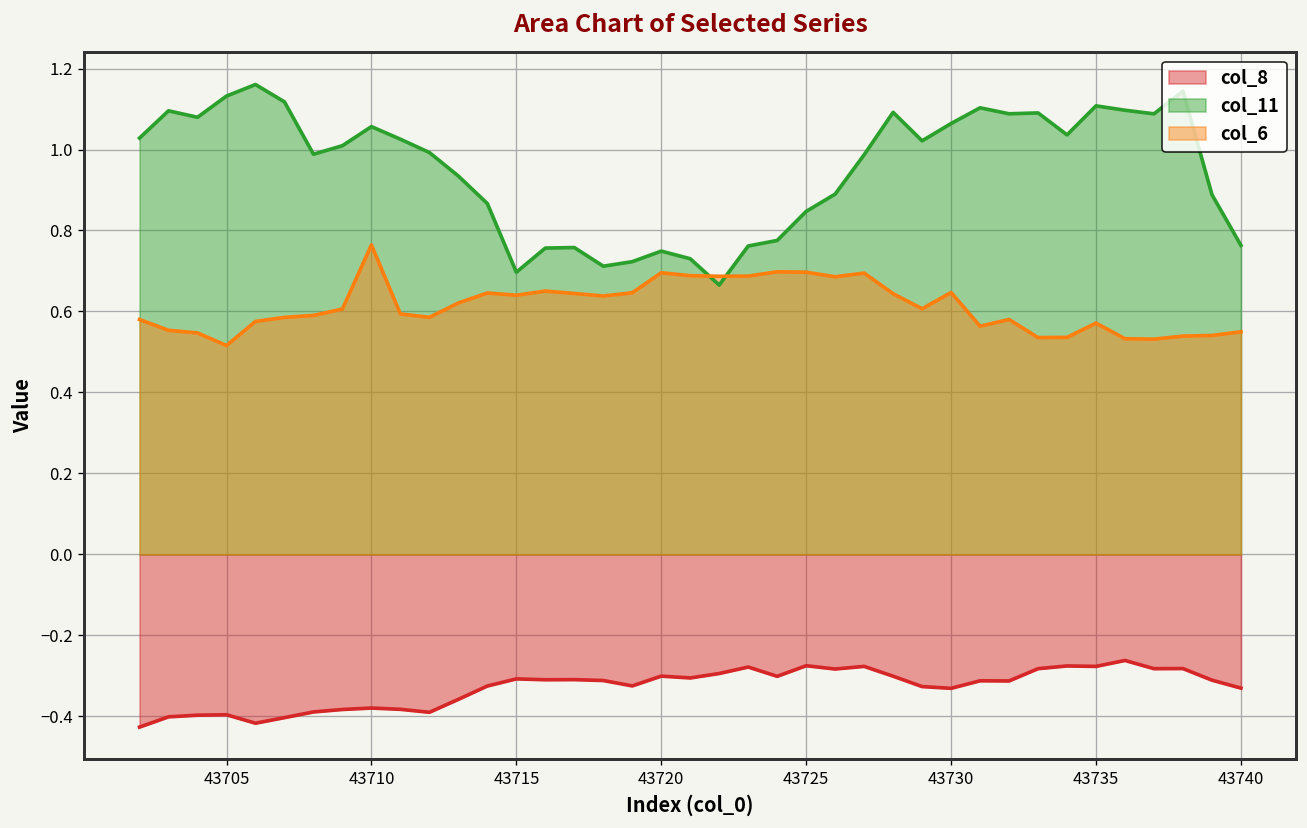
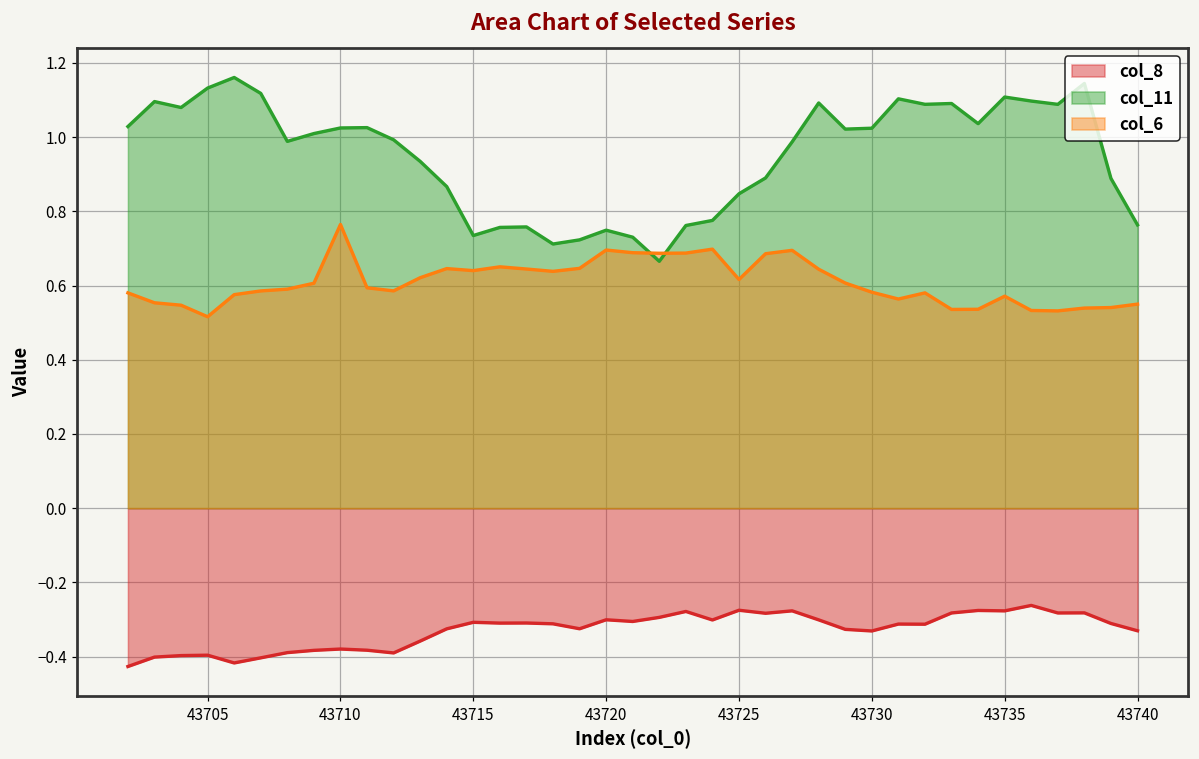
  {
    "col_11": {
      "43705": 1.13,
-     "43710": 1.06,
-     "43715": 0.70,
+     "43710": 1.02,
+     "43715": 0.73,
      "43720": 0.75,
      "43725": 0.85,
-     "43730": 1.06,
+     "43730": 1.02,
      "43735": 1.11,
      "43740": 0.76
    },
    "col_6": {
      "43705": 0.52,
      "43710": 0.76,
      "43715": 0.64,
      "43720": 0.70,
-     "43725": 0.70,
-     "43730": 0.65,
+     "43725": 0.62,
+     "43730": 0.58,
      "43735": 0.57,
      "43740": 0.55
    }
  }
